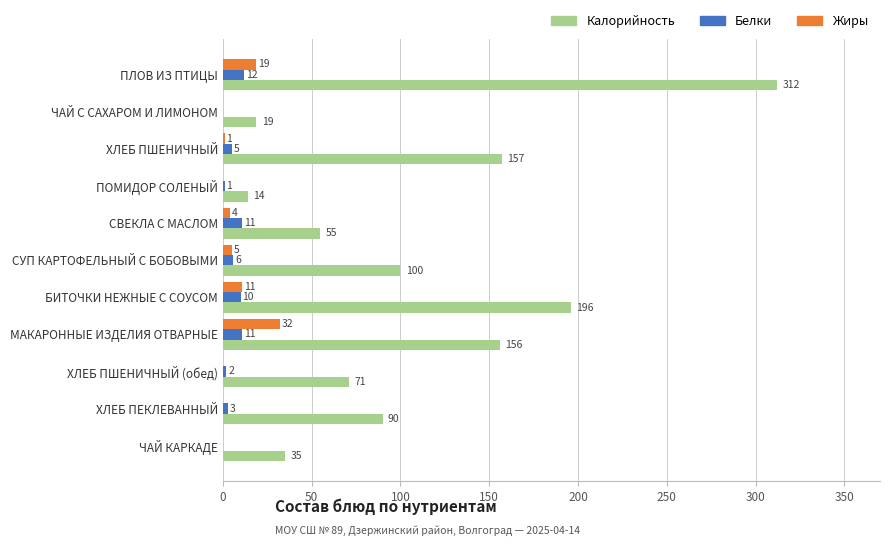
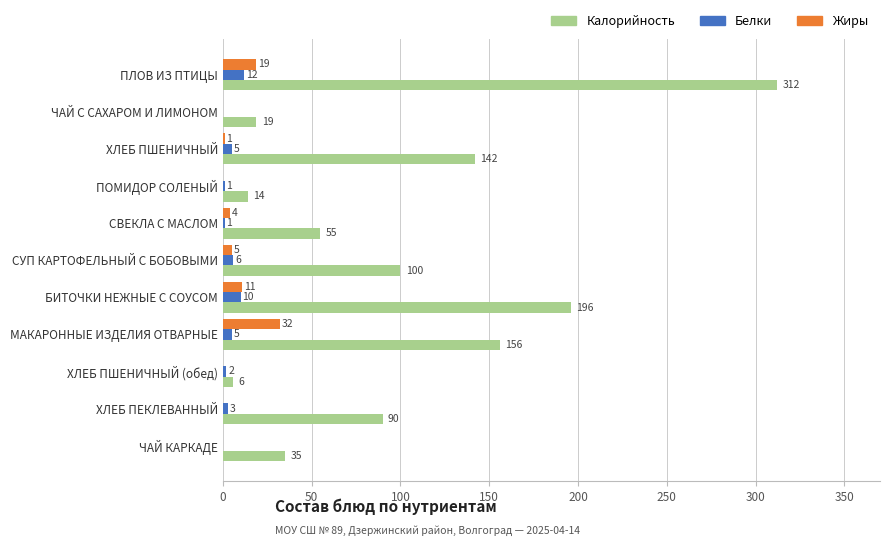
  {
    "Калорийность": {
      "ПЛОВ ИЗ ПТИЦЫ": 312,
      "ЧАЙ С САХАРОМ И ЛИМОНОМ": 19,
-     "ХЛЕБ ПШЕНИЧНЫЙ": 157,
+     "ХЛЕБ ПШЕНИЧНЫЙ": 142,
      "ПОМИДОР СОЛЕНЫЙ": 14,
      "СВЕКЛА С МАСЛОМ": 55,
      "СУП КАРТОФЕЛЬНЫЙ С БОБОВЫМИ": 100,
      "БИТОЧКИ НЕЖНЫЕ С СОУСОМ": 196,
      "МАКАРОННЫЕ ИЗДЕЛИЯ ОТВАРНЫЕ": 156,
-     "ХЛЕБ ПШЕНИЧНЫЙ (обед)": 71,
+     "ХЛЕБ ПШЕНИЧНЫЙ (обед)": 6,
      "ХЛЕБ ПЕКЛЕВАННЫЙ": 90,
      "ЧАЙ КАРКАДЕ": 35
    },
    "Белки": {
      "ПЛОВ ИЗ ПТИЦЫ": 12,
      "ХЛЕБ ПШЕНИЧНЫЙ": 5,
      "ПОМИДОР СОЛЕНЫЙ": 1,
-     "СВЕКЛА С МАСЛОМ": 11,
+     "СВЕКЛА С МАСЛОМ": 1,
      "СУП КАРТОФЕЛЬНЫЙ С БОБОВЫМИ": 6,
      "БИТОЧКИ НЕЖНЫЕ С СОУСОМ": 10,
-     "МАКАРОННЫЕ ИЗДЕЛИЯ ОТВАРНЫЕ": 11,
+     "МАКАРОННЫЕ ИЗДЕЛИЯ ОТВАРНЫЕ": 5,
      "ХЛЕБ ПШЕНИЧНЫЙ (обед)": 2,
      "ХЛЕБ ПЕКЛЕВАННЫЙ": 3
    },
    "Жиры": {
      "ПЛОВ ИЗ ПТИЦЫ": 19,
      "ХЛЕБ ПШЕНИЧНЫЙ": 1,
      "СВЕКЛА С МАСЛОМ": 4,
      "СУП КАРТОФЕЛЬНЫЙ С БОБОВЫМИ": 5,
      "БИТОЧКИ НЕЖНЫЕ С СОУСОМ": 11,
      "МАКАРОННЫЕ ИЗДЕЛИЯ ОТВАРНЫЕ": 32
    }
  }
